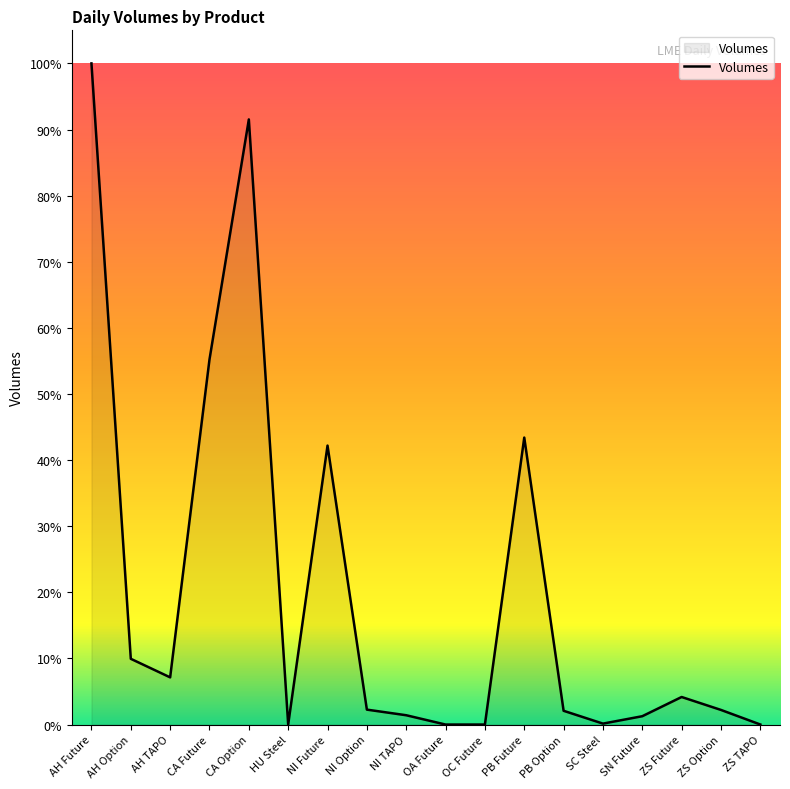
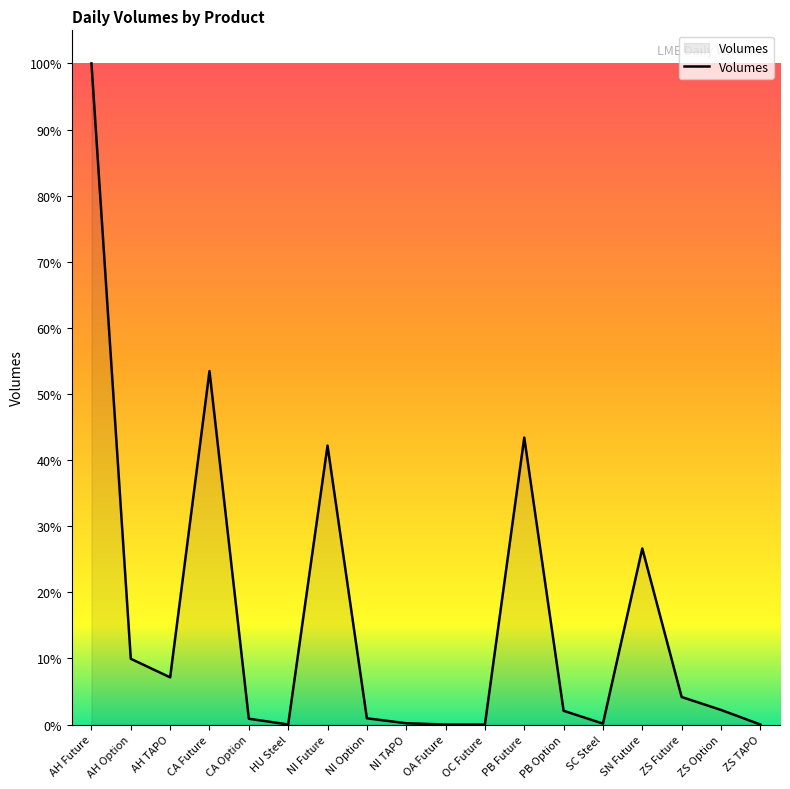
  {
    "AH Future": "100%",
    "AH Option": "10%",
    "AH TAPO": "7%",
-   "CA Future": "55%",
-   "CA Option": "92%",
+   "CA Future": "53%",
+   "CA Option": "1%",
    "HU Steel": "0%",
    "NI Future": "42%",
-   "NI Option": "2%",
-   "NI TAPO": "1%",
+   "NI Option": "1%",
+   "NI TAPO": "0%",
    "OA Future": "0%",
    "OC Future": "0%",
    "PB Future": "43%",
    "PB Option": "2%",
    "SC Steel": "0%",
-   "SN Future": "1%",
+   "SN Future": "27%",
    "ZS Future": "4%",
    "ZS Option": "2%",
    "ZS TAPO": "0%"
  }
